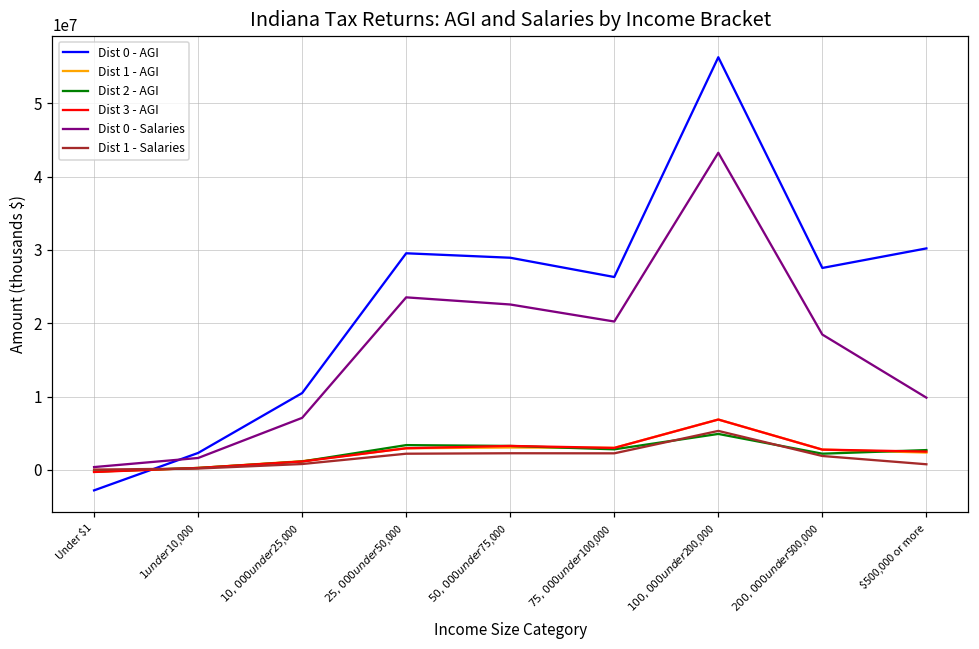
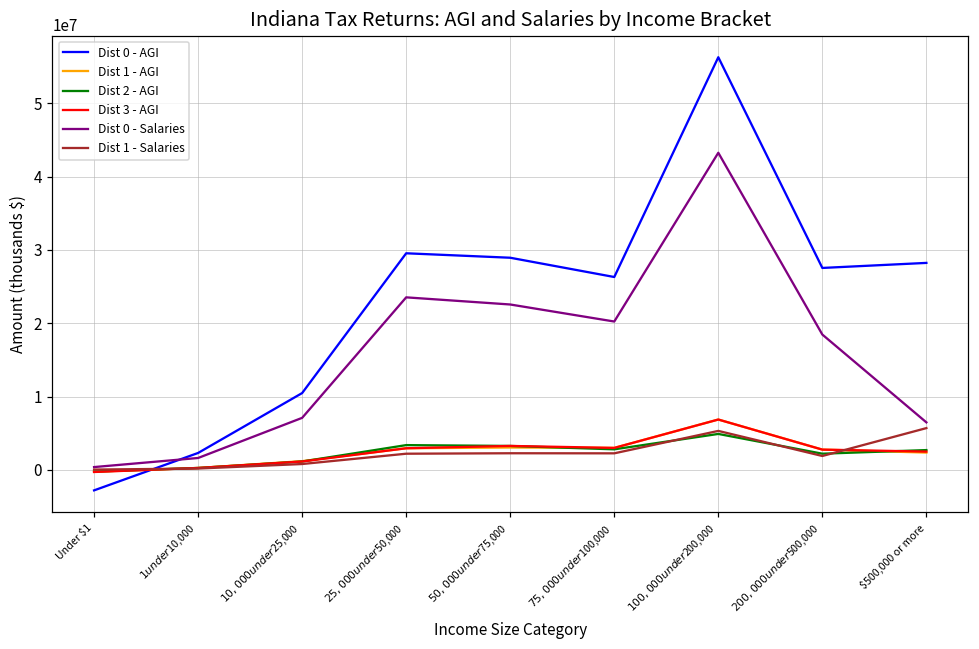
  {
    "Dist 0 - AGI": {
      "Under $1": -3000000,
-     "$500,000 or more": 30000000
+     "$500,000 or more": 28000000
    },
    "Dist 0 - Salaries": {
-     "$500,000 or more": 10000000
+     "$500,000 or more": 6000000
    },
    "Dist 1 - Salaries": {
-     "$500,000 or more": 1000000
+     "$500,000 or more": 6000000
    }
  }
